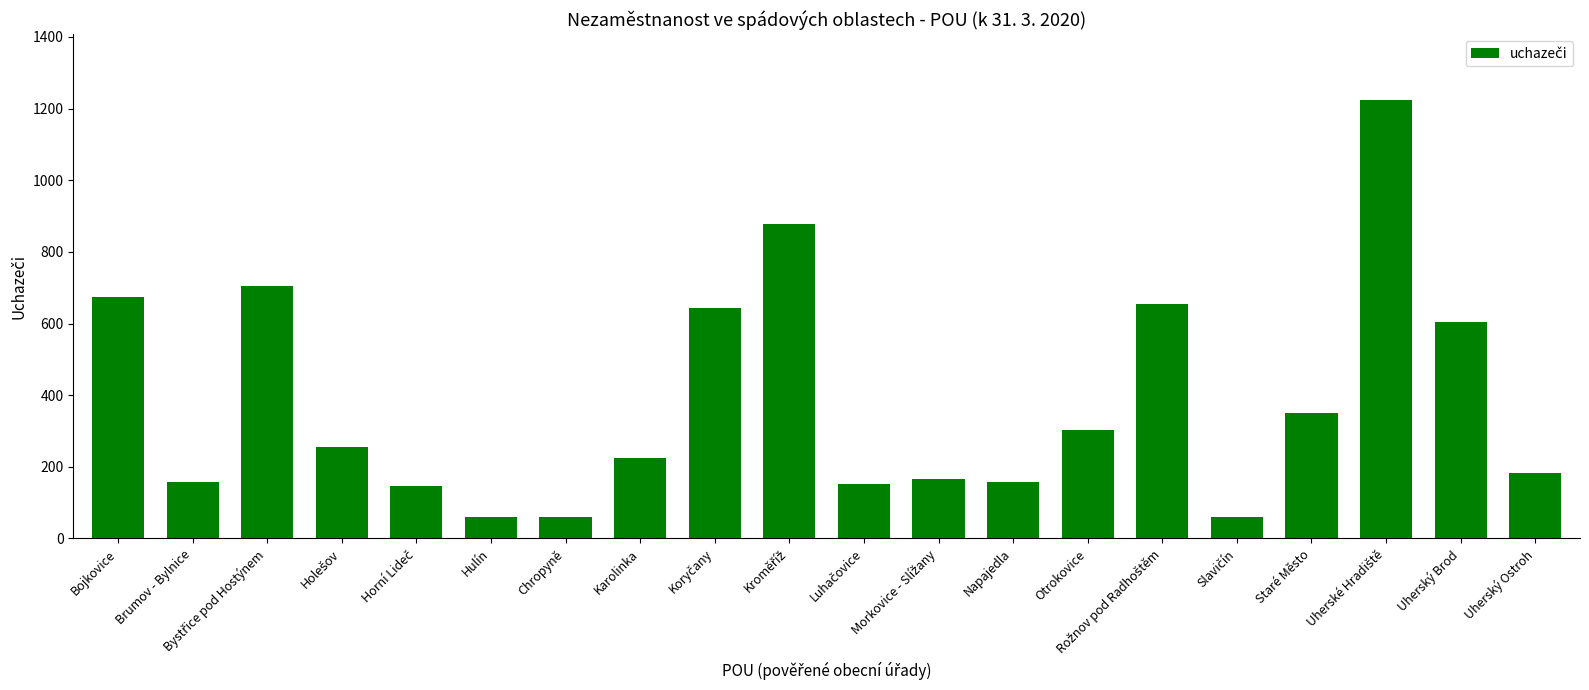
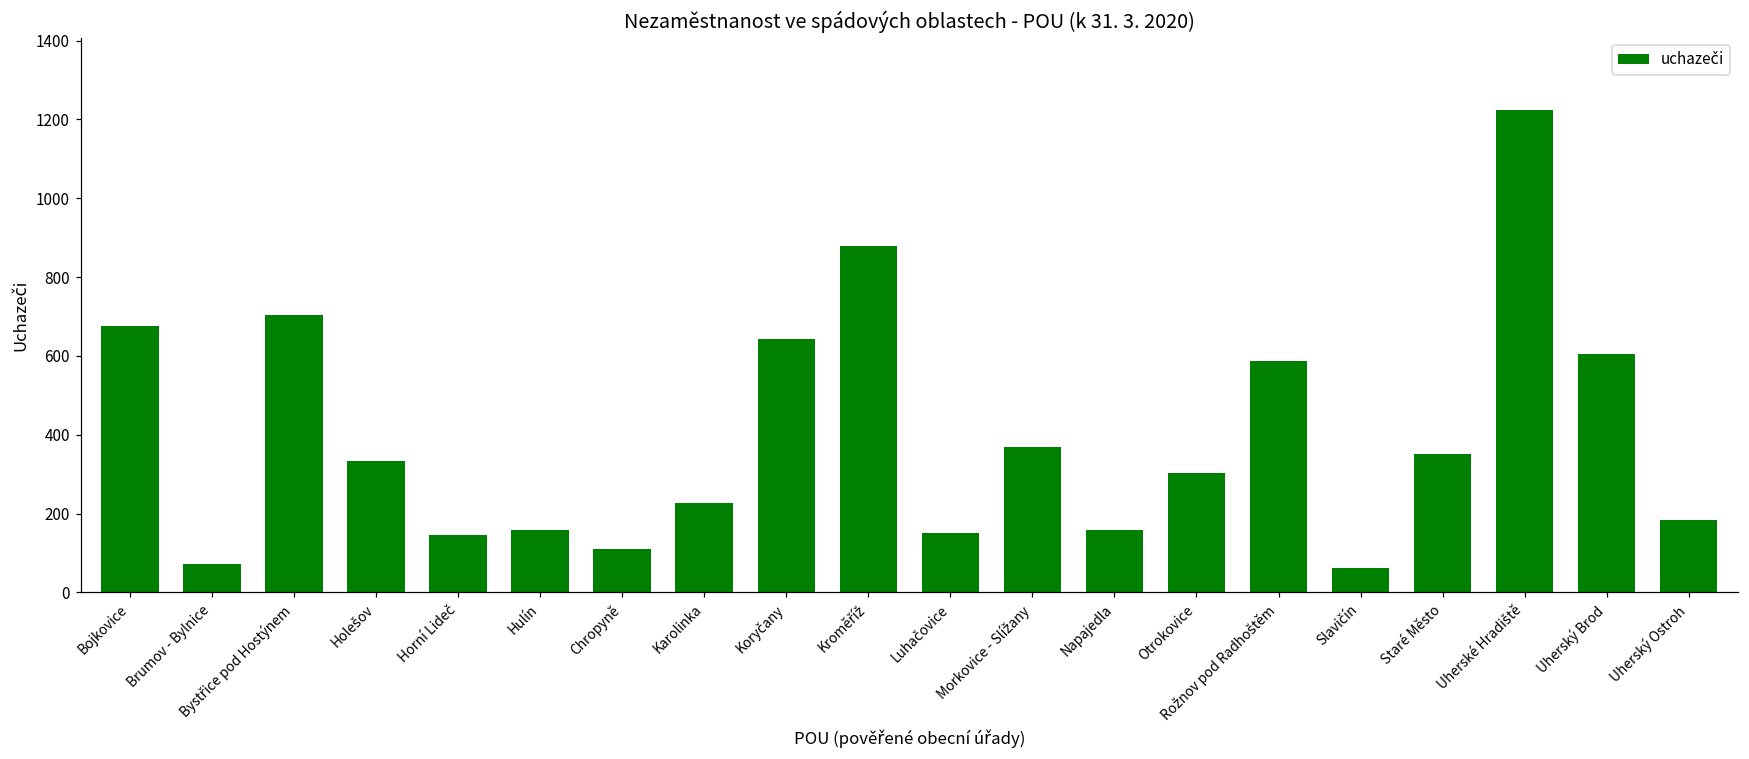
  {
    "Bojkovice": 680,
-   "Brumov - Bylnice": 160,
+   "Brumov - Bylnice": 70,
    "Bystřice pod Hostýnem": 710,
-   "Holešov": 260,
+   "Holešov": 330,
    "Horní Lideč": 150,
-   "Hulín": 60,
-   "Chropyně": 60,
+   "Hulín": 160,
+   "Chropyně": 110,
    "Karolinka": 230,
    "Koryčany": 640,
    "Kroměříž": 880,
    "Luhačovice": 150,
-   "Morkovice - Slížany": 170,
+   "Morkovice - Slížany": 370,
    "Napajedla": 160,
    "Otrokovice": 300,
-   "Rožnov pod Radhoštěm": 650,
+   "Rožnov pod Radhoštěm": 590,
    "Slavičín": 60,
    "Staré Město": 350,
    "Uherské Hradiště": 1220,
    "Uherský Brod": 610,
    "Uherský Ostroh": 180
  }
